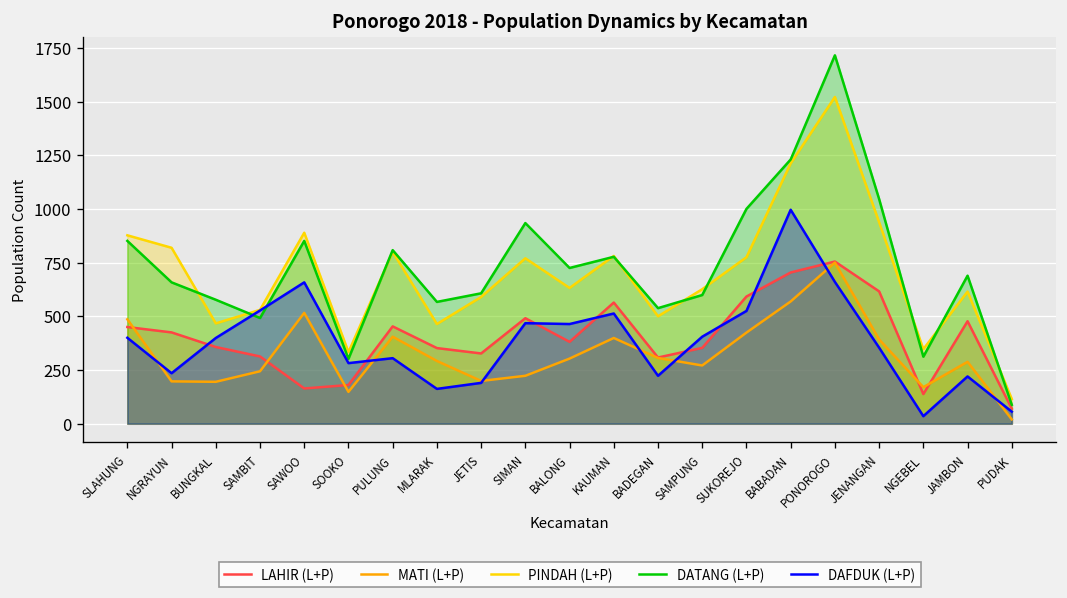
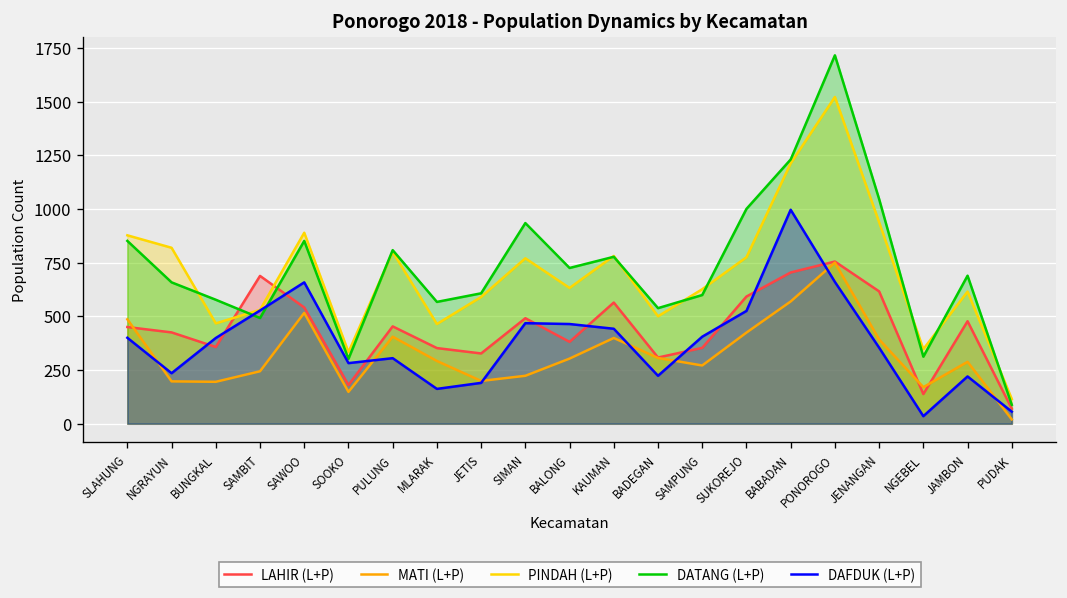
  {
    "LAHIR (L+P)": {
      "SLAHUNG": 450,
      "NGRAYUN": 430,
      "BUNGKAL": 360,
-     "SAMBIT": 310,
-     "SAWOO": 160,
+     "SAMBIT": 690,
+     "SAWOO": 540,
      "SOOKO": 180,
      "PULUNG": 450,
      "MLARAK": 350,
      "JETIS": 330,
      "SIMAN": 490,
      "BALONG": 380,
      "KAUMAN": 560,
      "SAMPUNG": 350,
      "SUKOREJO": 590,
      "BABADAN": 700,
      "JENANGAN": 620,
      "NGEBEL": 140,
      "JAMBON": 480
    },
    "DATANG (L+P)": {
      "SLAHUNG": 850,
      "NGRAYUN": 660,
      "BUNGKAL": 580,
      "SAMBIT": 490,
      "SAWOO": 850,
      "SOOKO": 300,
      "MLARAK": 570,
      "JETIS": 610,
      "SIMAN": 930,
      "BALONG": 730,
      "BADEGAN": 540,
      "SAMPUNG": 600,
      "SUKOREJO": 1000,
      "BABADAN": 1230,
      "PONOROGO": 1720,
      "JENANGAN": 1050,
      "NGEBEL": 310,
      "JAMBON": 690,
      "PUDAK": 90
    },
    "DAFDUK (L+P)": {
      "SLAHUNG": 400,
      "NGRAYUN": 240,
      "BUNGKAL": 400,
      "SAWOO": 660,
      "SOOKO": 280,
      "PULUNG": 310,
      "MLARAK": 160,
      "SIMAN": 470,
      "BALONG": 460,
-     "KAUMAN": 510,
+     "KAUMAN": 440,
      "BADEGAN": 220,
      "SAMPUNG": 410,
      "SUKOREJO": 530,
      "BABADAN": 1000,
      "PONOROGO": 660,
      "JENANGAN": 350,
      "NGEBEL": 40,
      "JAMBON": 220
    }
  }
